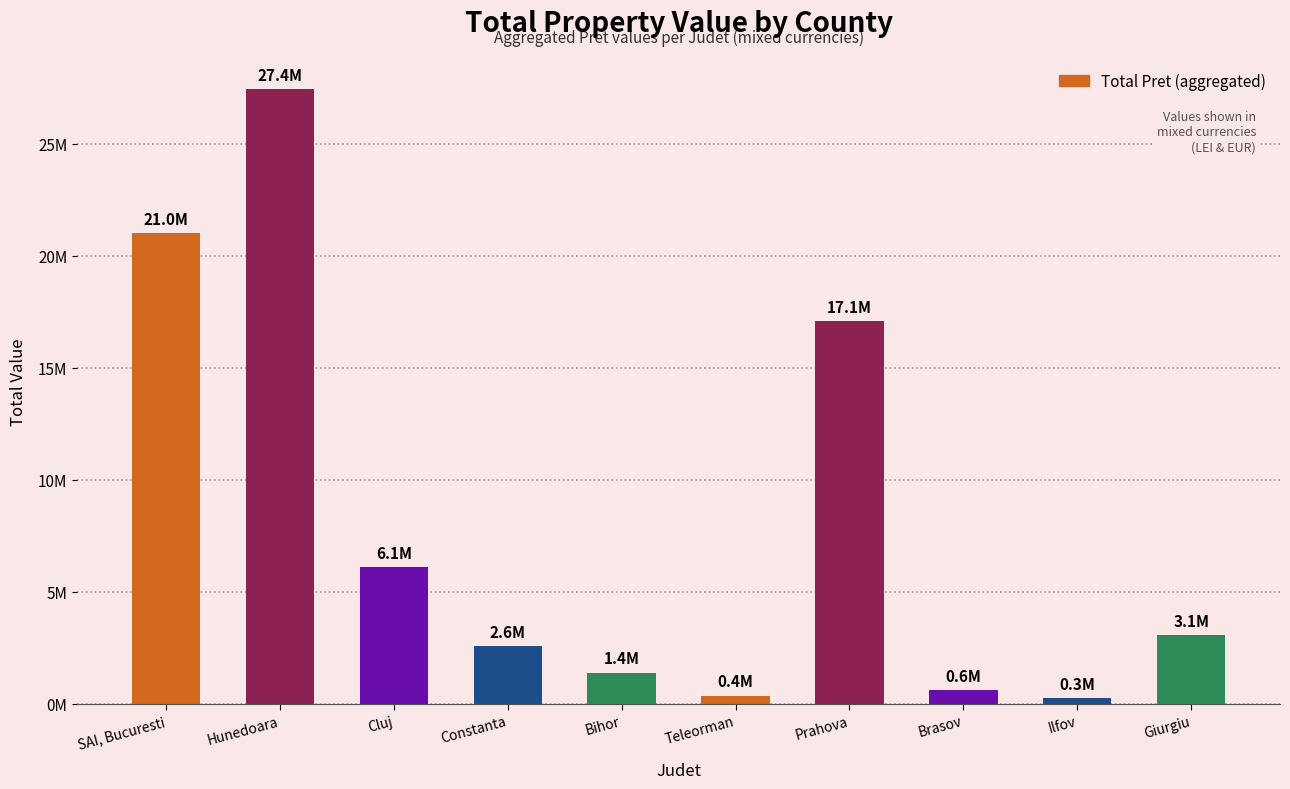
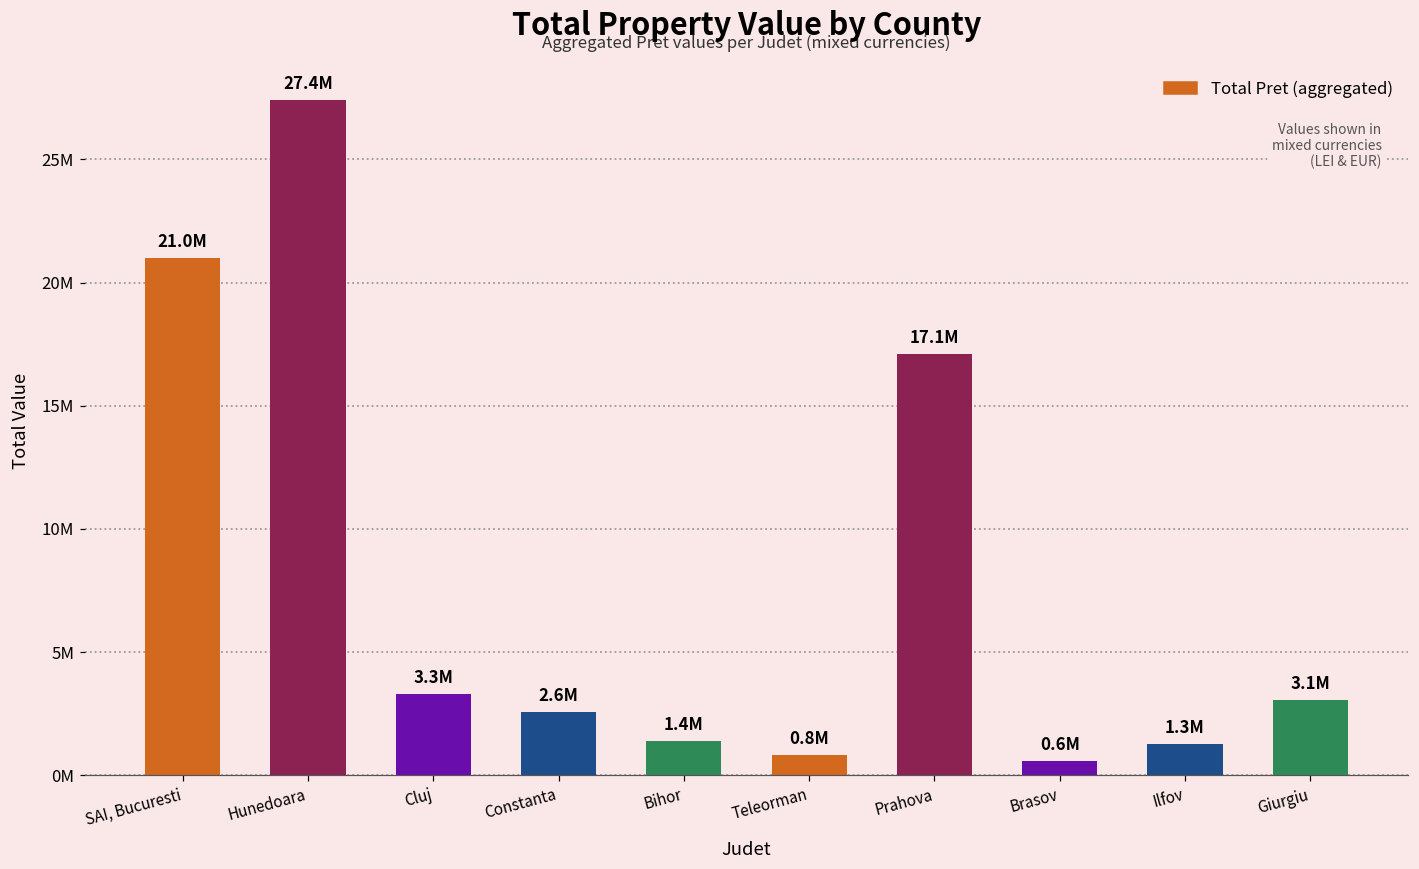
  {
    "SAI, Bucuresti": "21.0M",
    "Hunedoara": "27.4M",
-   "Cluj": "6.1M",
+   "Cluj": "3.3M",
    "Constanta": "2.6M",
    "Bihor": "1.4M",
-   "Teleorman": "0.4M",
+   "Teleorman": "0.8M",
    "Prahova": "17.1M",
    "Brasov": "0.6M",
-   "Ilfov": "0.3M",
+   "Ilfov": "1.3M",
    "Giurgiu": "3.1M"
  }
